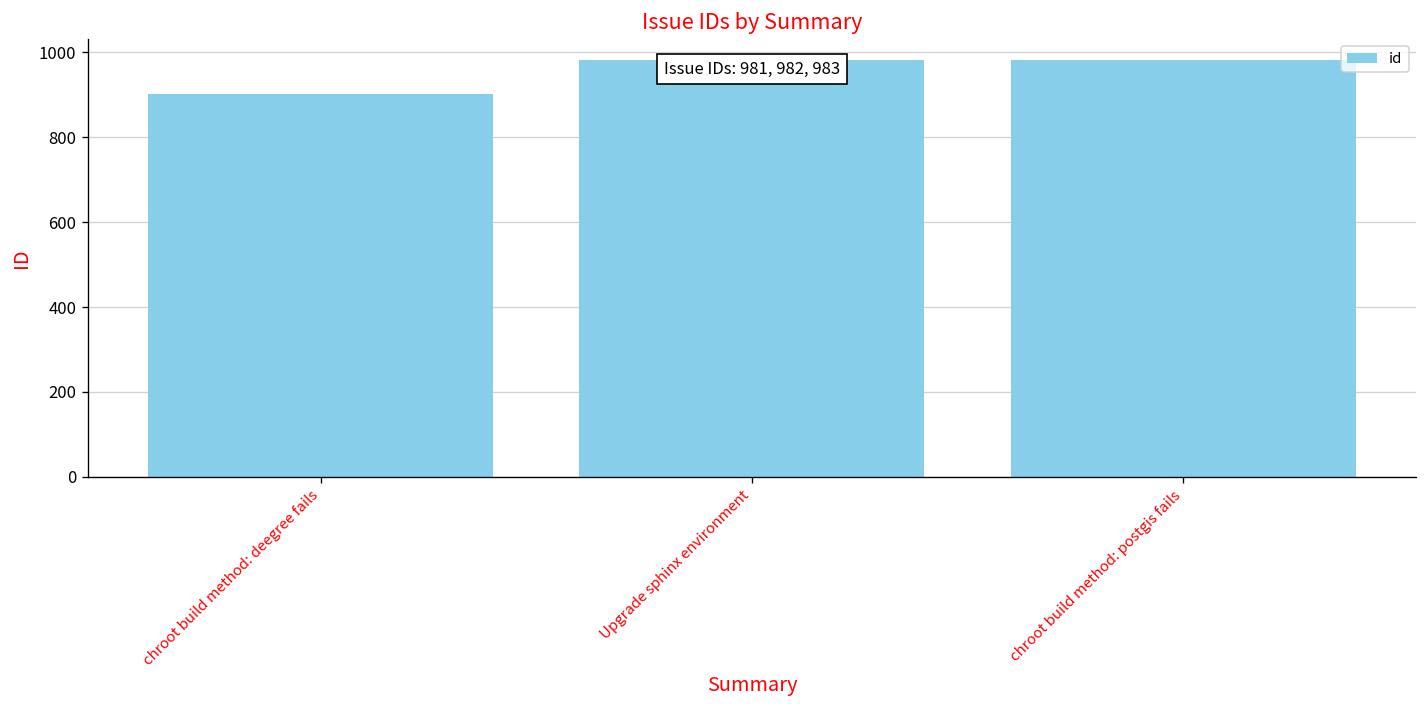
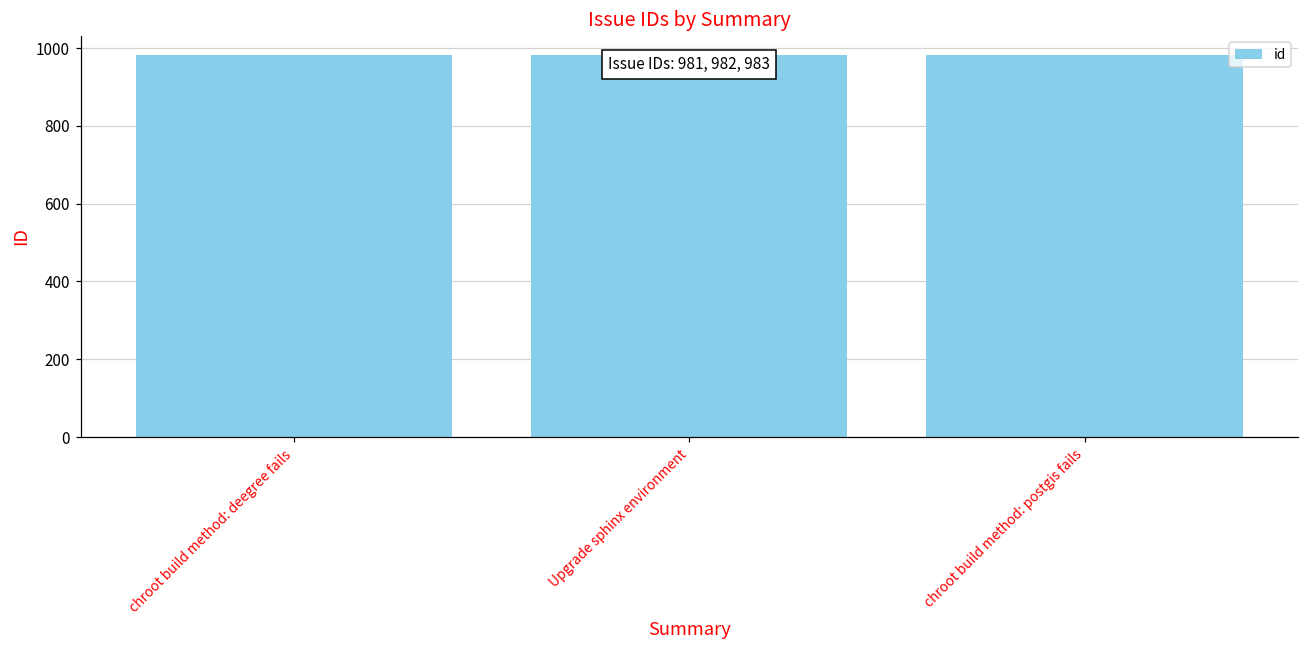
  {
-   "chroot build method: deegree fails": 900,
+   "chroot build method: deegree fails": 980,
    "chroot build method: postgis fails": 980
  }
